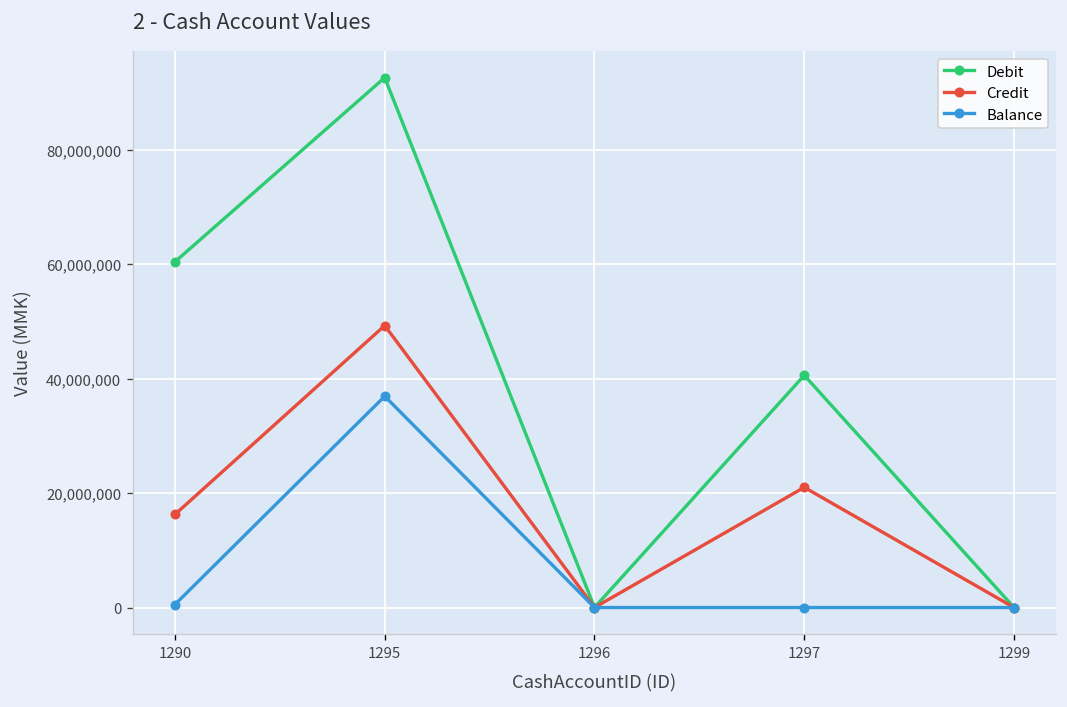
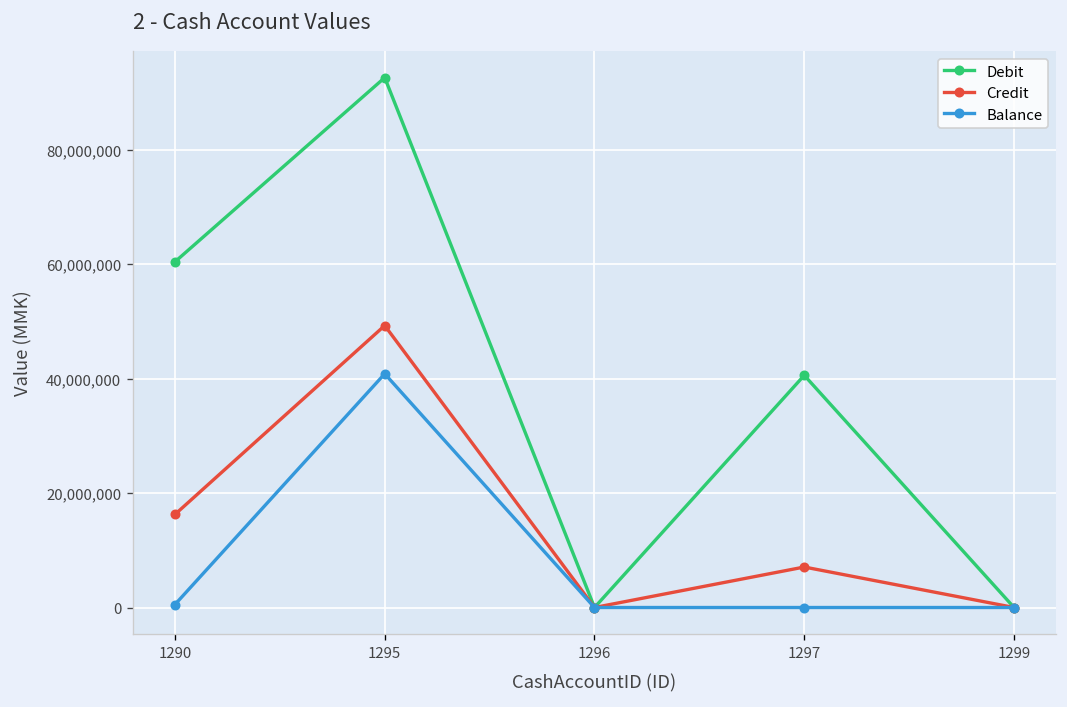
  {
    "Debit": {
      "1290": "60,000,000",
      "1295": "93,000,000",
      "1297": "41,000,000"
    },
    "Credit": {
      "1290": "16,000,000",
      "1295": "49,000,000",
-     "1297": "21,000,000"
+     "1297": "7,000,000"
    },
    "Balance": {
      "1290": "1,000,000",
-     "1295": "37,000,000",
+     "1295": "41,000,000",
      "1297": "0"
    }
  }
